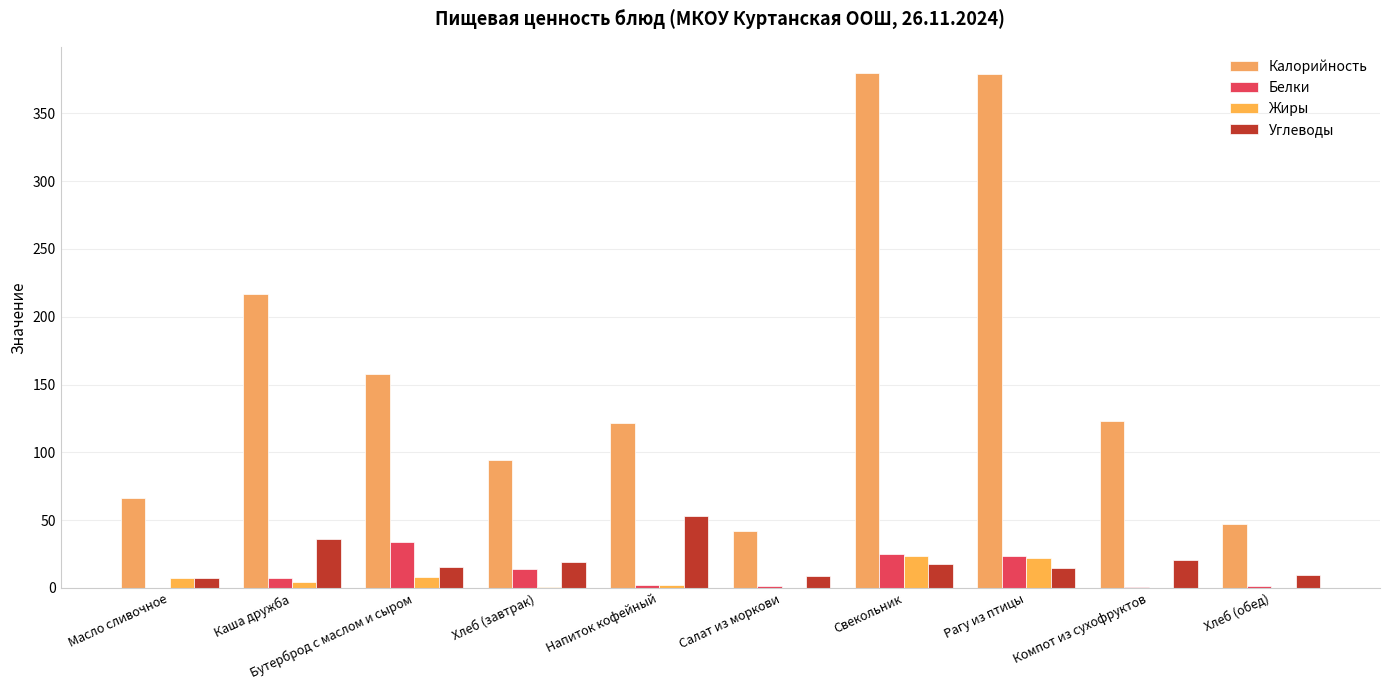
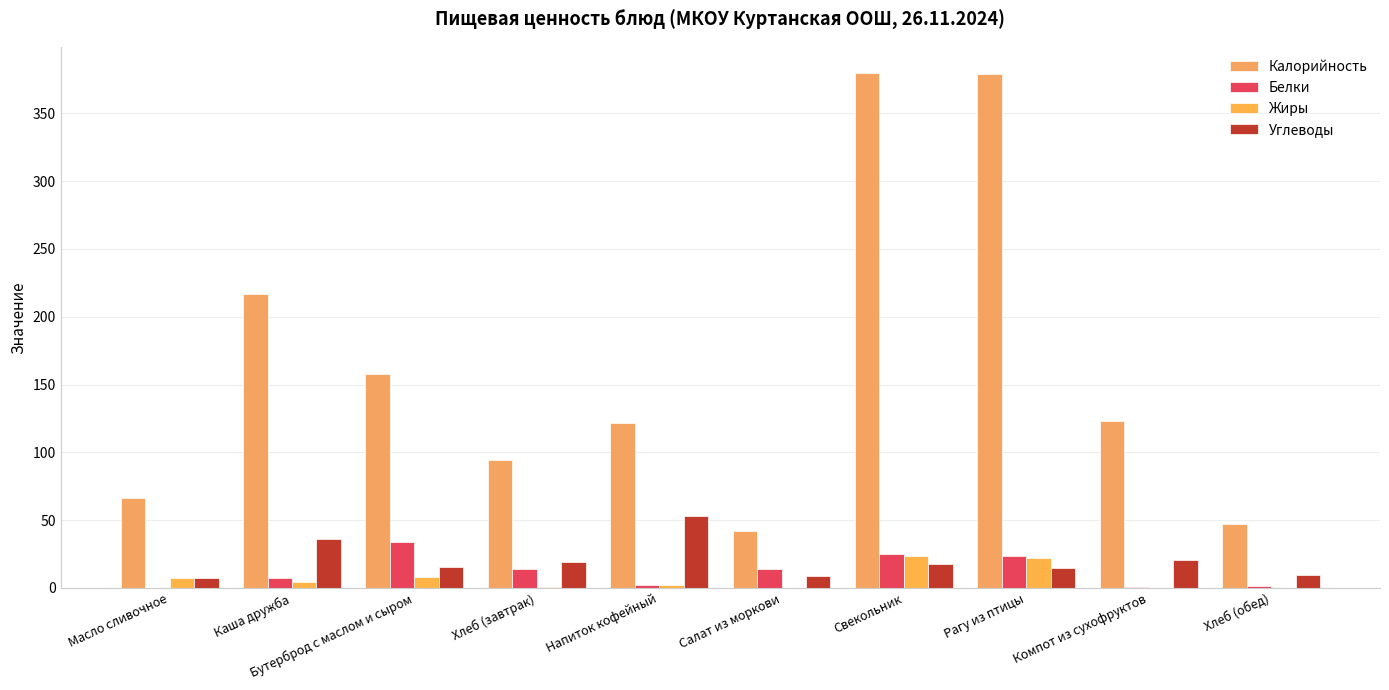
  {
    "Белки": {
      "Каша дружба": 8,
      "Бутерброд с маслом и сыром": 34,
      "Хлеб (завтрак)": 14,
      "Напиток кофейный": 2,
-     "Салат из моркови": 1,
+     "Салат из моркови": 14,
      "Свекольник": 25,
      "Рагу из птицы": 23
    },
    "Углеводы": {
      "Масло сливочное": 8,
      "Каша дружба": 36,
      "Бутерброд с маслом и сыром": 15,
      "Хлеб (завтрак)": 19,
      "Напиток кофейный": 53,
      "Салат из моркови": 9,
      "Свекольник": 18,
      "Рагу из птицы": 15,
      "Компот из сухофруктов": 21,
      "Хлеб (обед)": 10
    }
  }
